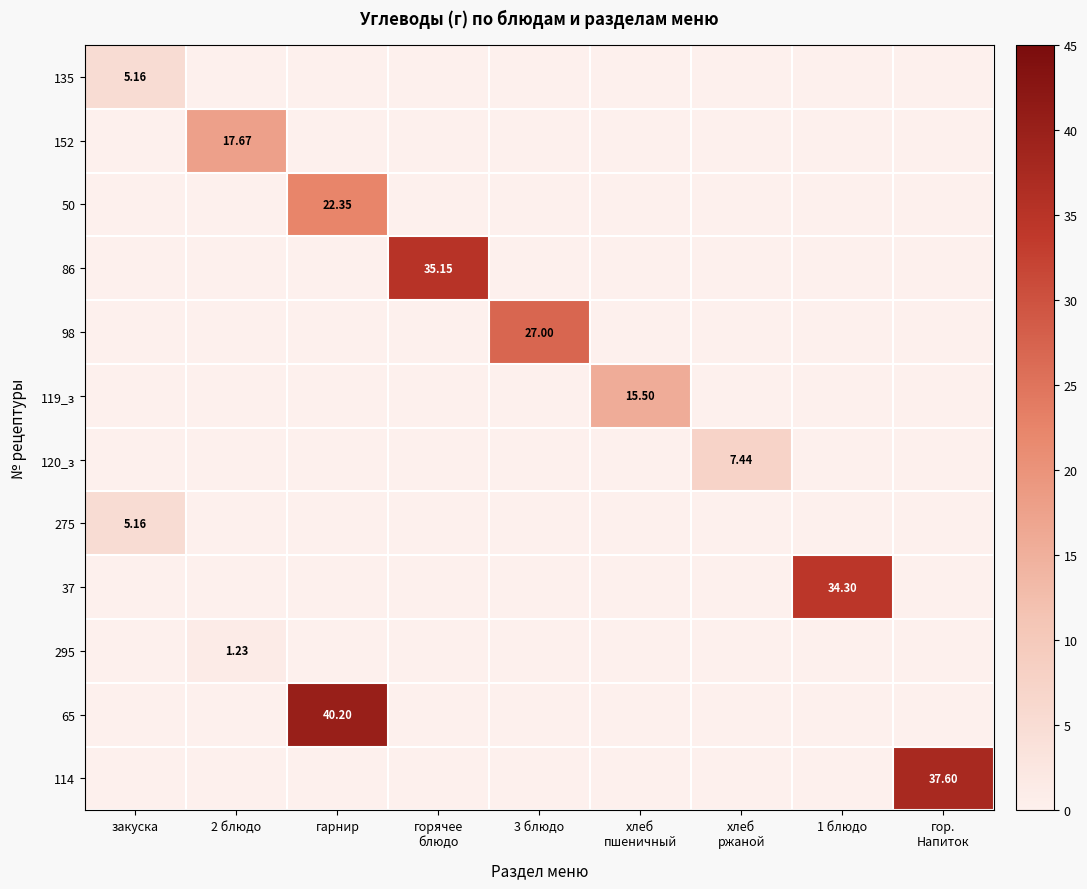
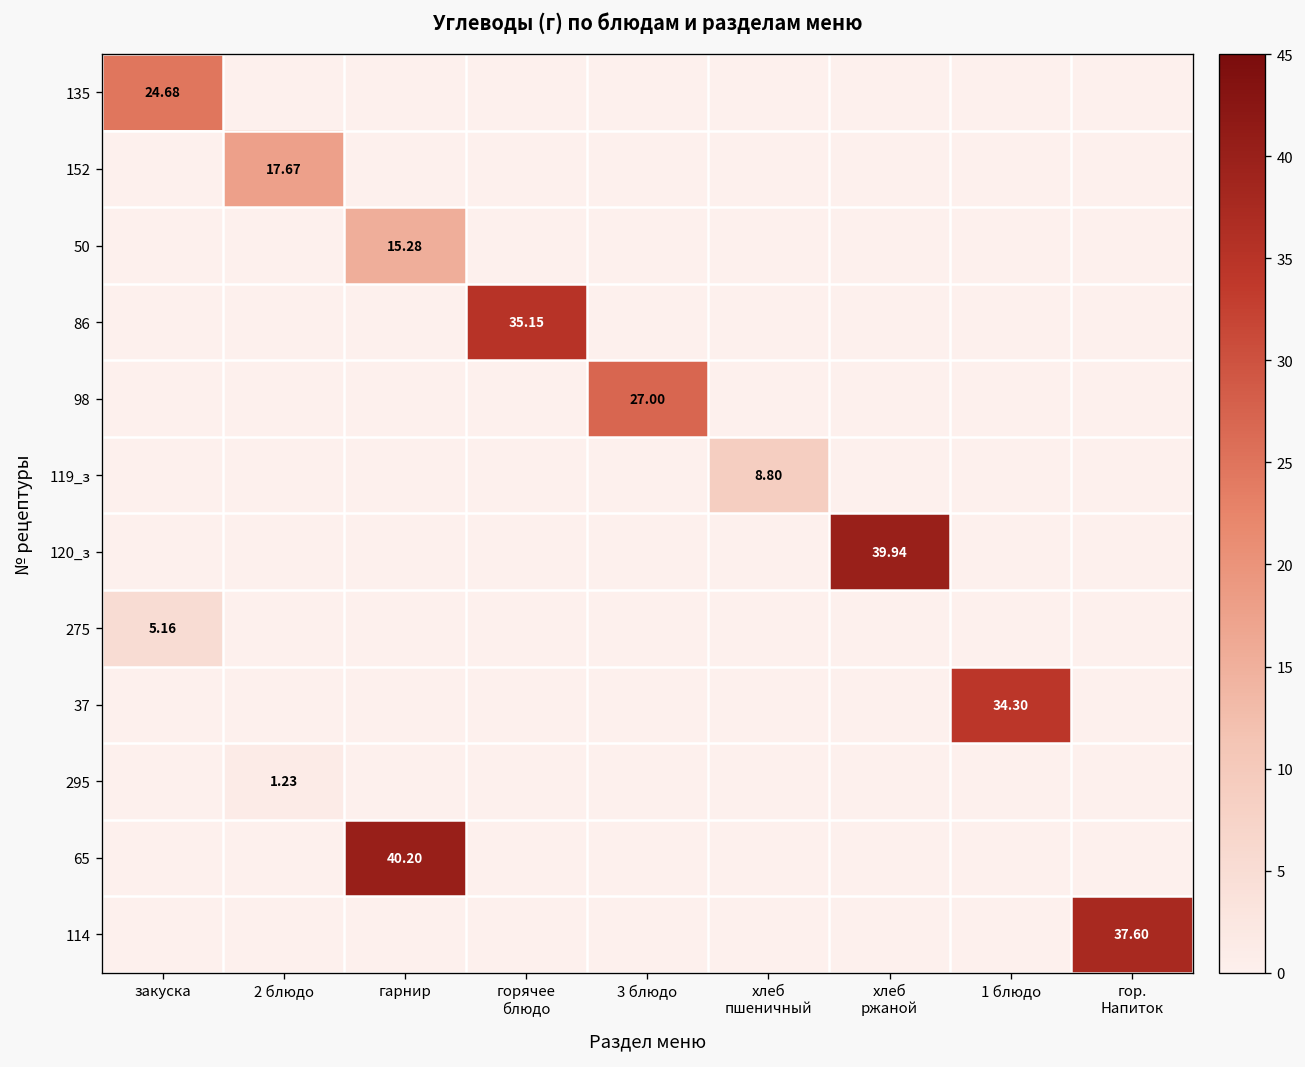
  {
    "135": {
-     "закуска": 5.16
+     "закуска": 24.68
    },
    "152": {
      "2 блюдо": 17.67
    },
    "50": {
-     "гарнир": 22.35
+     "гарнир": 15.28
    },
    "86": {
      "горячее блюдо": 35.15
    },
    "98": {
      "3 блюдо": 27.00
    },
    "119_з": {
-     "хлеб пшеничный": 15.50
+     "хлеб пшеничный": 8.80
    },
    "120_з": {
-     "хлеб ржаной": 7.44
+     "хлеб ржаной": 39.94
    },
    "275": {
      "закуска": 5.16
    },
    "37": {
      "1 блюдо": 34.30
    },
    "295": {
      "2 блюдо": 1.23
    },
    "65": {
      "гарнир": 40.20
    },
    "114": {
      "гор. Напиток": 37.60
    }
  }
